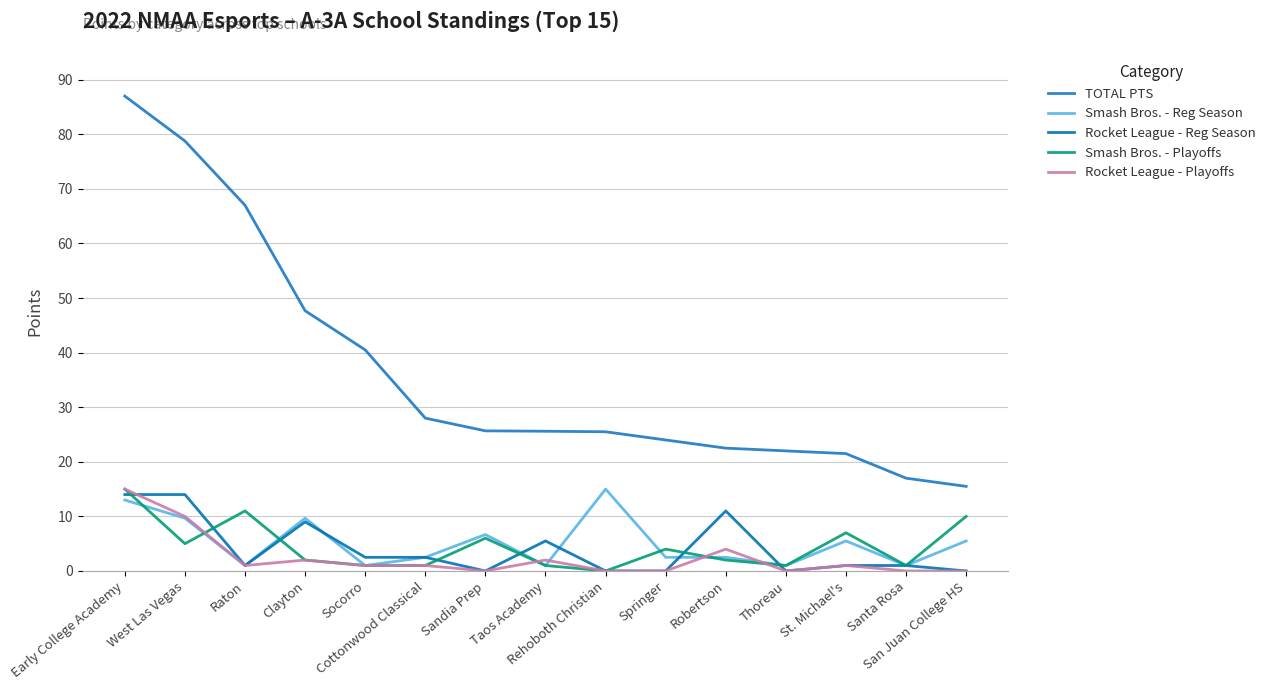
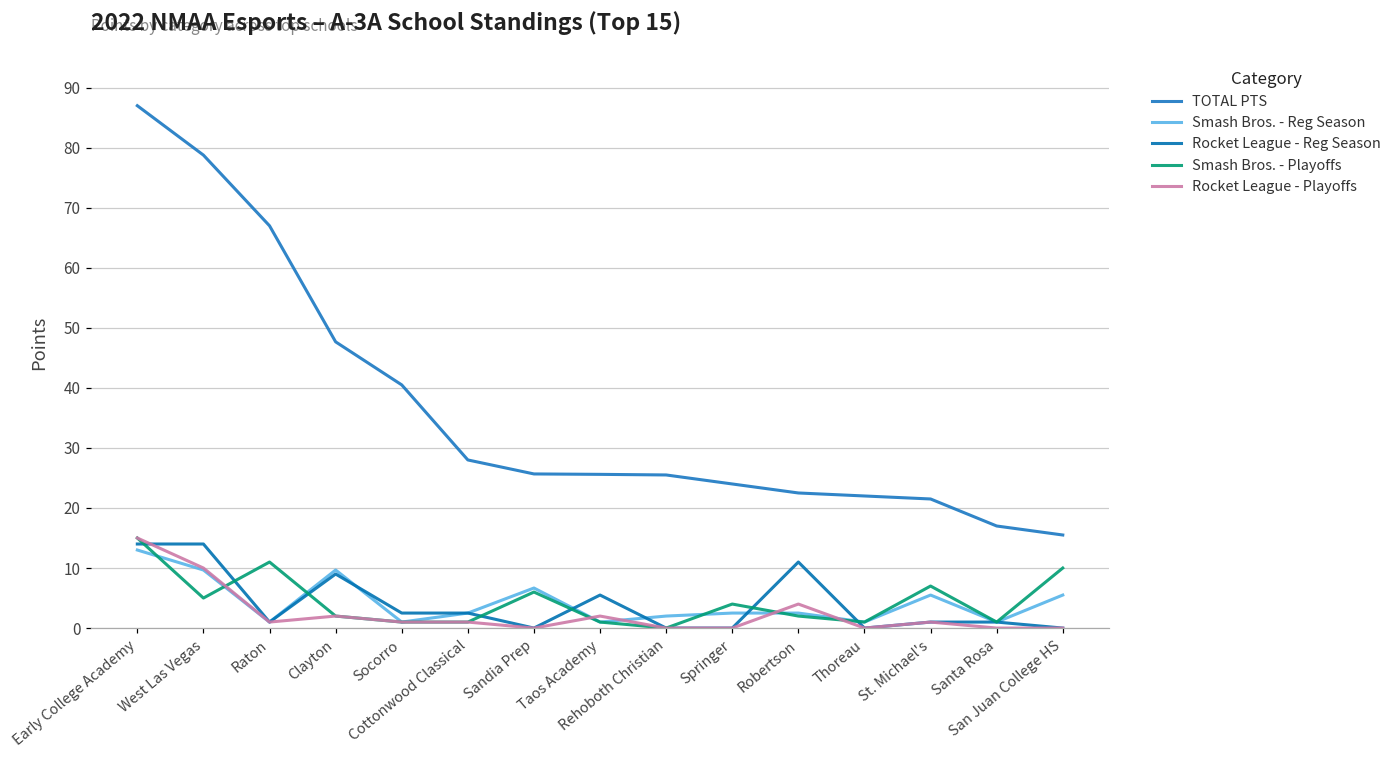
  {
    "Smash Bros. - Reg Season": {
      "Early College Academy": 13,
      "Clayton": 10,
      "Sandia Prep": 7,
-     "Rehoboth Christian": 15,
+     "Rehoboth Christian": 2,
      "Springer": 3,
      "Robertson": 3,
      "St. Michael's": 6,
      "San Juan College HS": 6
    },
    "Smash Bros. - Playoffs": {
      "West Las Vegas": 5,
      "Raton": 11,
      "Sandia Prep": 6,
      "Springer": 4,
      "Robertson": 2,
      "St. Michael's": 7,
      "San Juan College HS": 10
    },
    "Rocket League - Playoffs": {
      "Taos Academy": 2,
      "Robertson": 4,
      "Santa Rosa": 0
    }
  }
